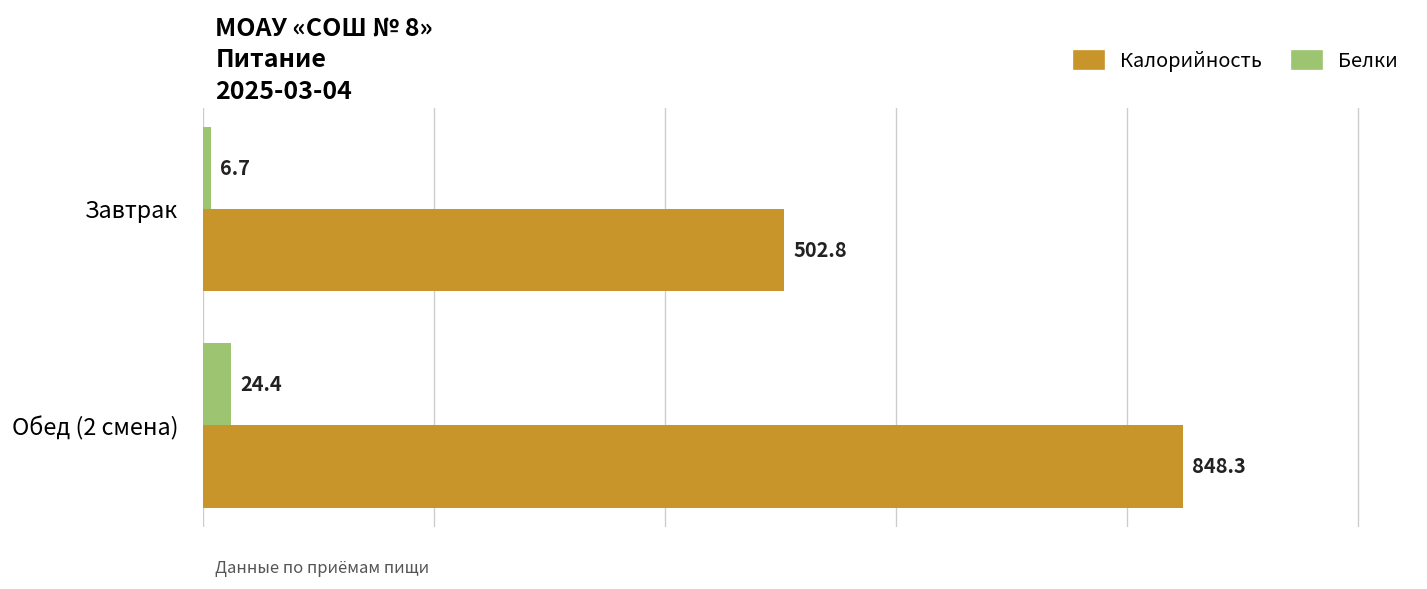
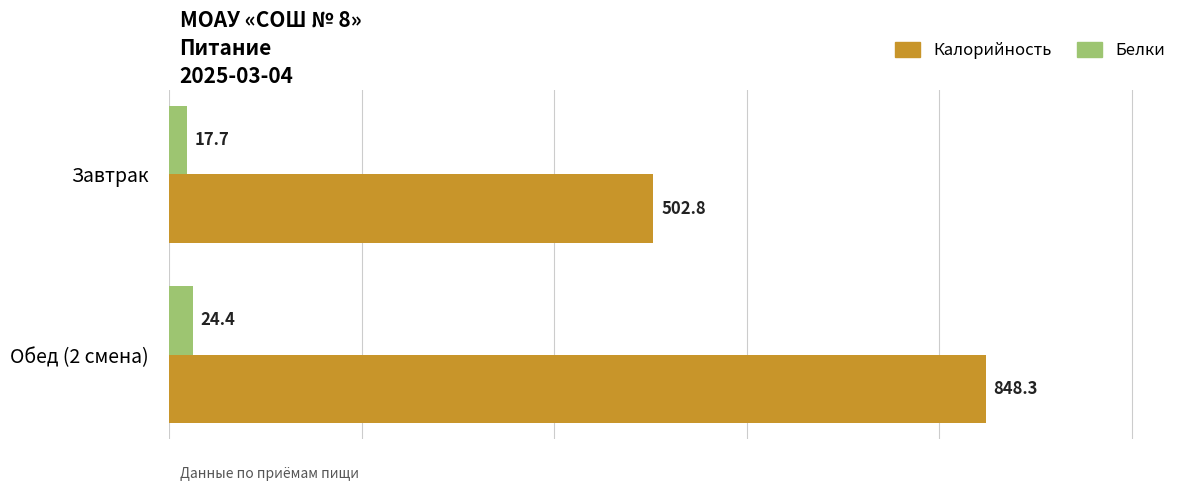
  {
    "Калорийность": {
      "Завтрак": 502.8,
      "Обед (2 смена)": 848.3
    },
    "Белки": {
-     "Завтрак": 6.7,
+     "Завтрак": 17.7,
      "Обед (2 смена)": 24.4
    }
  }
